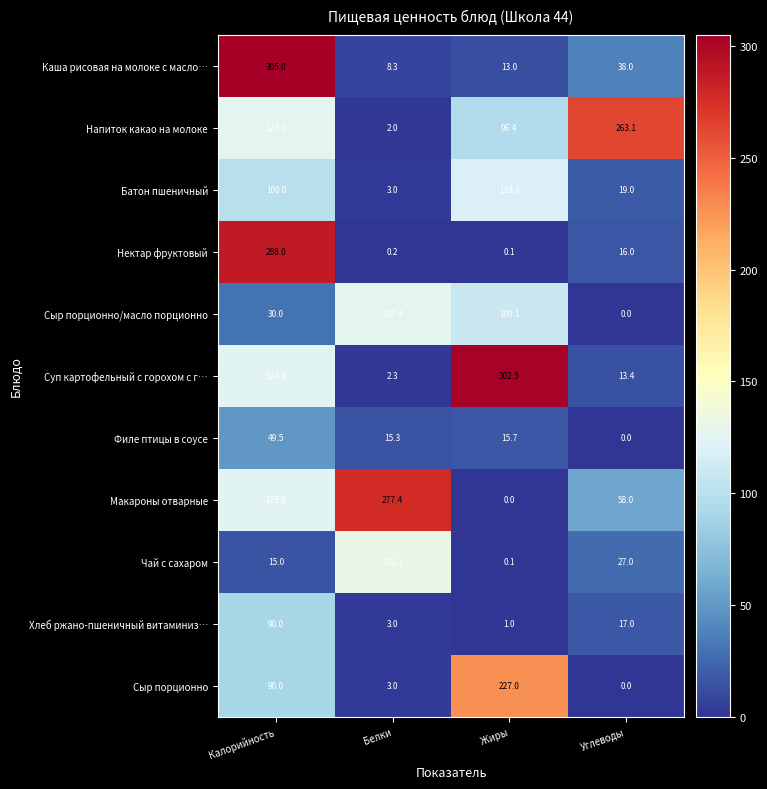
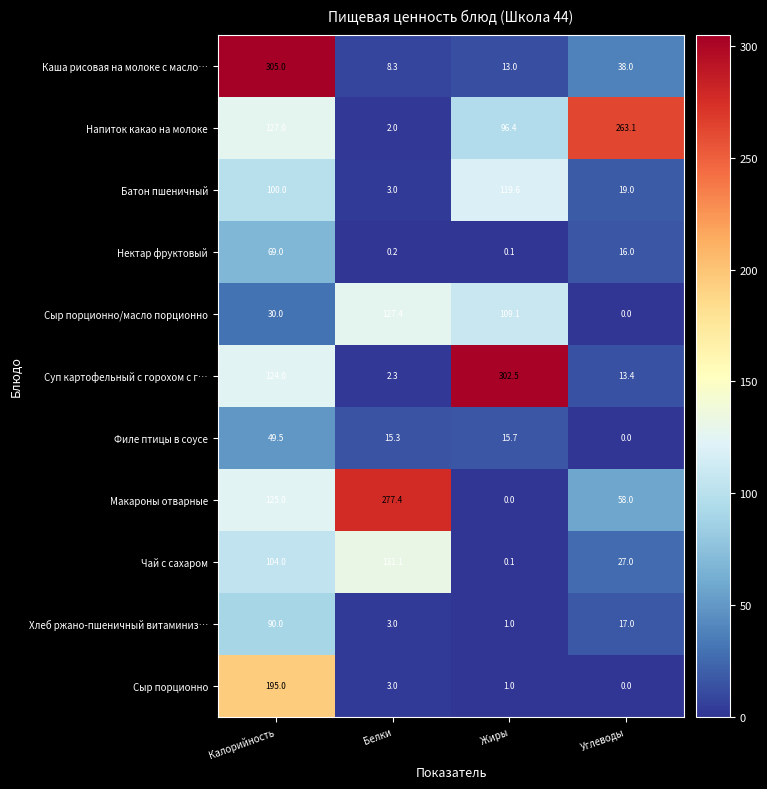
  {
    "Каша рисовая на молоке с масло…": {
      "Калорийность": 305.0,
      "Белки": 8.3,
      "Жиры": 13.0,
      "Углеводы": 38.0
    },
    "Напиток какао на молоке": {
      "Белки": 2.0,
      "Жиры": 96.4,
      "Углеводы": 263.1
    },
    "Батон пшеничный": {
      "Калорийность": 100.0,
      "Белки": 3.0,
      "Углеводы": 19.0
    },
    "Нектар фруктовый": {
-     "Калорийность": 288.0,
+     "Калорийность": 69.0,
      "Белки": 0.2,
      "Жиры": 0.1,
      "Углеводы": 16.0
    },
    "Сыр порционно/масло порционно": {
      "Калорийность": 30.0,
      "Жиры": 109.1,
      "Углеводы": 0.0
    },
    "Суп картофельный с горохом с г…": {
      "Белки": 2.3,
      "Жиры": 302.5,
      "Углеводы": 13.4
    },
    "Филе птицы в соусе": {
      "Калорийность": 49.5,
      "Белки": 15.3,
      "Жиры": 15.7,
      "Углеводы": 0.0
    },
    "Макароны отварные": {
      "Белки": 277.4,
      "Жиры": 0.0,
      "Углеводы": 58.0
    },
    "Чай с сахаром": {
-     "Калорийность": 15.0,
+     "Калорийность": 104.0,
      "Жиры": 0.1,
      "Углеводы": 27.0
    },
    "Хлеб ржано-пшеничный витаминиз…": {
      "Калорийность": 90.0,
      "Белки": 3.0,
      "Жиры": 1.0,
      "Углеводы": 17.0
    },
    "Сыр порционно": {
-     "Калорийность": 90.0,
+     "Калорийность": 195.0,
      "Белки": 3.0,
-     "Жиры": 227.0,
+     "Жиры": 1.0,
      "Углеводы": 0.0
    }
  }
